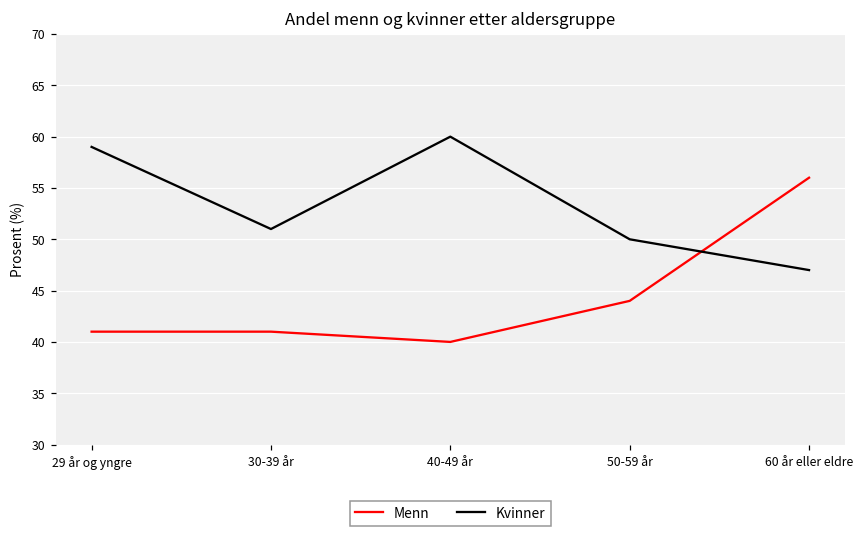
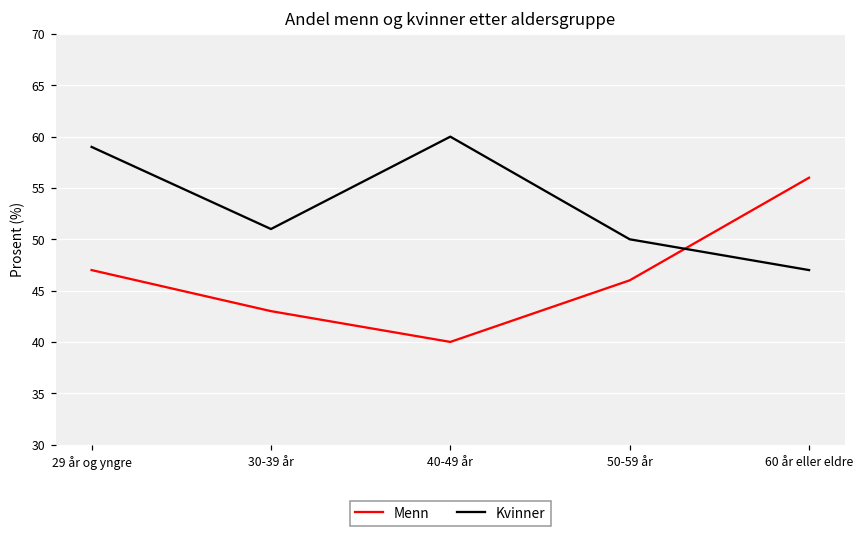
  {
    "Menn": {
-     "29 år og yngre": 41,
-     "30-39 år": 41,
+     "29 år og yngre": 47,
+     "30-39 år": 43,
      "40-49 år": 40,
-     "50-59 år": 44,
+     "50-59 år": 46,
      "60 år eller eldre": 56
    },
    "Kvinner": {
      "29 år og yngre": 59,
      "30-39 år": 51,
      "40-49 år": 60,
      "50-59 år": 50,
      "60 år eller eldre": 47
    }
  }
